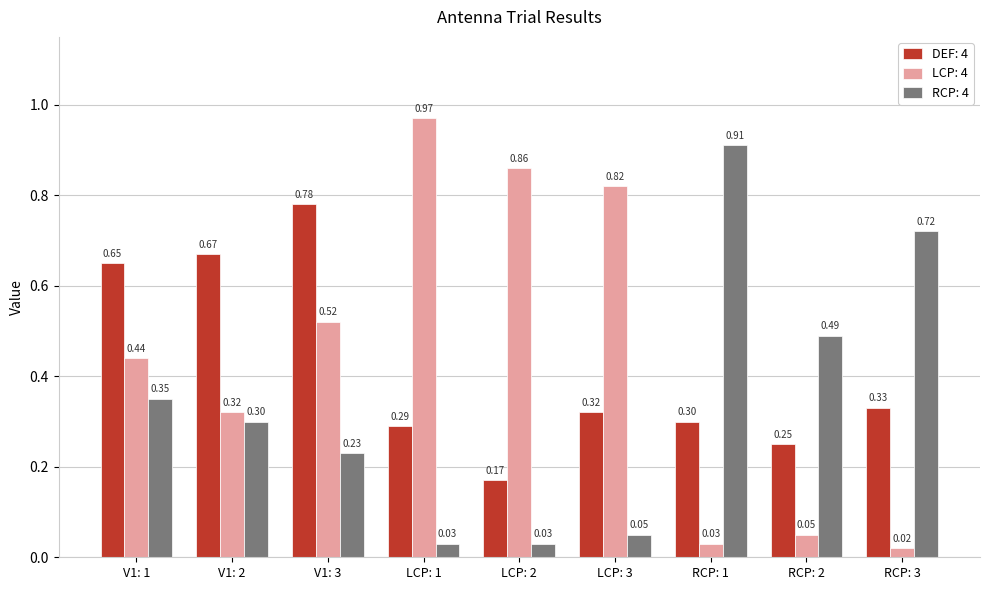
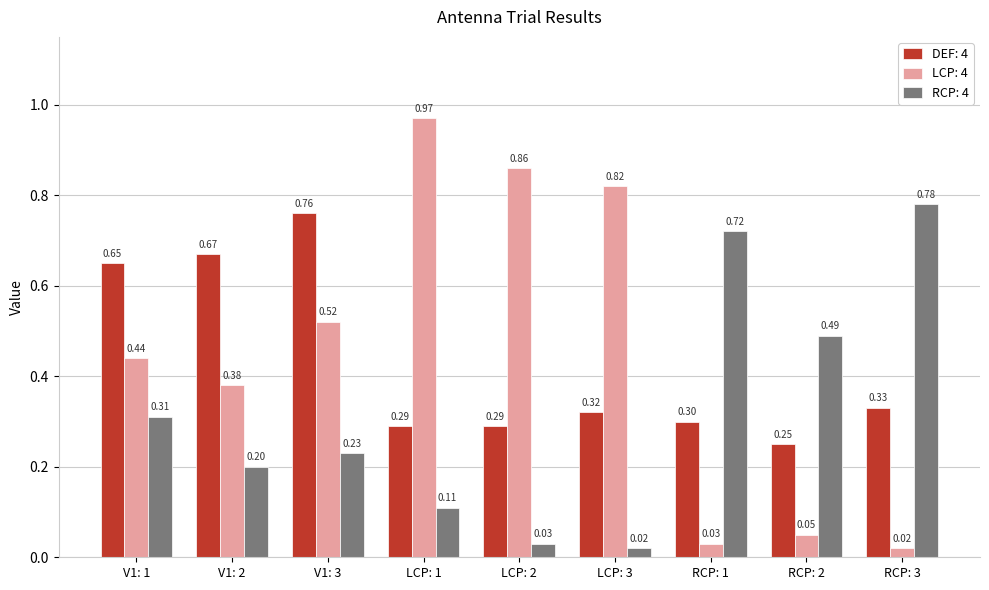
  {
    "DEF: 4": {
      "V1: 1": 0.65,
      "V1: 2": 0.67,
-     "V1: 3": 0.78,
+     "V1: 3": 0.76,
      "LCP: 1": 0.29,
-     "LCP: 2": 0.17,
+     "LCP: 2": 0.29,
      "LCP: 3": 0.32,
      "RCP: 1": 0.30,
      "RCP: 2": 0.25,
      "RCP: 3": 0.33
    },
    "LCP: 4": {
      "V1: 1": 0.44,
-     "V1: 2": 0.32,
+     "V1: 2": 0.38,
      "V1: 3": 0.52,
      "LCP: 1": 0.97,
      "LCP: 2": 0.86,
      "LCP: 3": 0.82,
      "RCP: 1": 0.03,
      "RCP: 2": 0.05,
      "RCP: 3": 0.02
    },
    "RCP: 4": {
-     "V1: 1": 0.35,
-     "V1: 2": 0.30,
+     "V1: 1": 0.31,
+     "V1: 2": 0.20,
      "V1: 3": 0.23,
-     "LCP: 1": 0.03,
+     "LCP: 1": 0.11,
      "LCP: 2": 0.03,
-     "LCP: 3": 0.05,
-     "RCP: 1": 0.91,
+     "LCP: 3": 0.02,
+     "RCP: 1": 0.72,
      "RCP: 2": 0.49,
-     "RCP: 3": 0.72
+     "RCP: 3": 0.78
    }
  }
